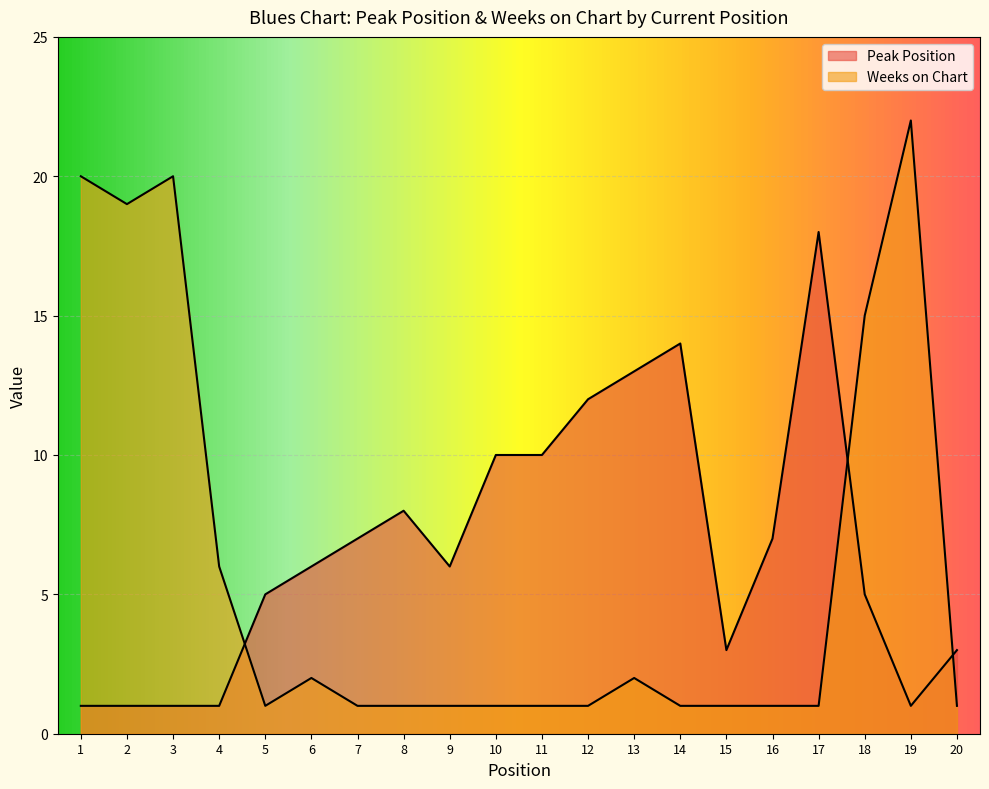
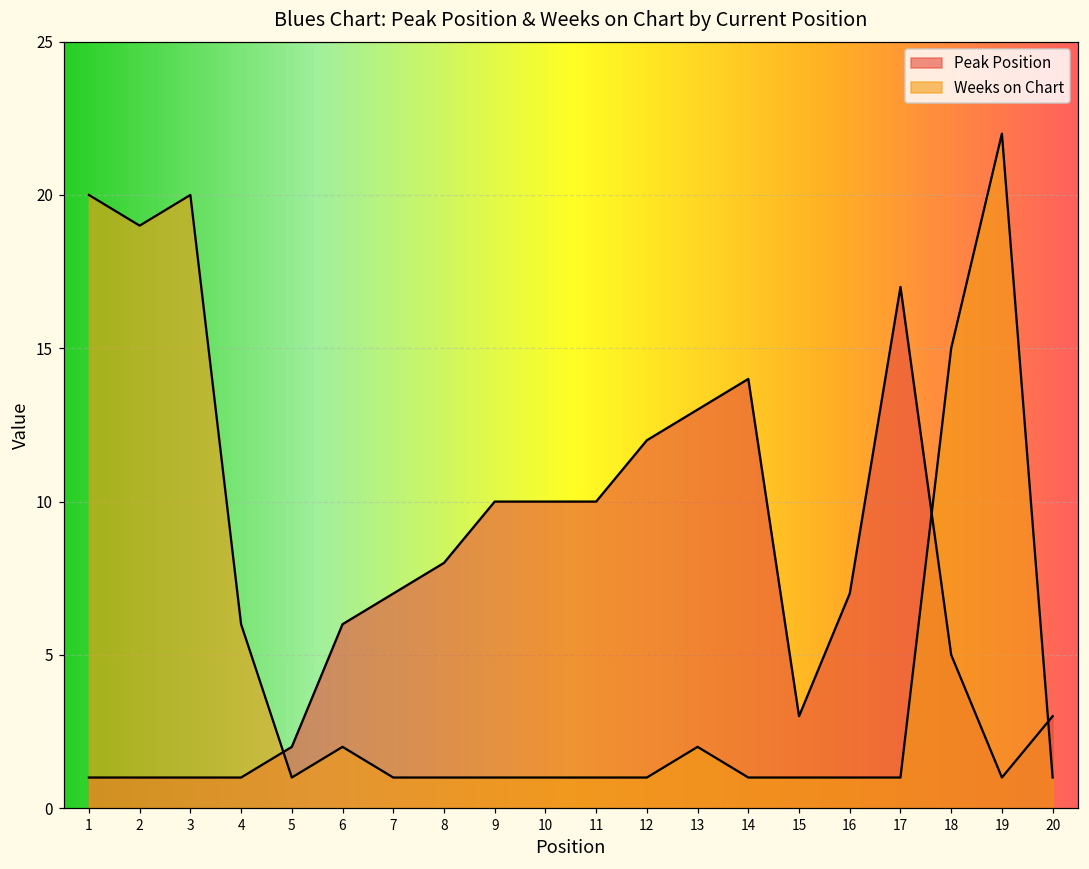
  {
    "Peak Position": {
      "1": 1,
      "2": 1,
      "3": 1,
      "4": 1,
-     "5": 5,
+     "5": 2,
      "6": 6,
      "7": 7,
      "8": 8,
-     "9": 6,
+     "9": 10,
      "10": 10,
      "11": 10,
      "12": 12,
      "13": 13,
      "14": 14,
      "15": 3,
      "16": 7,
-     "17": 18,
+     "17": 17,
      "18": 5,
      "19": 1,
      "20": 3
    },
    "Weeks on Chart": {
      "1": 20,
      "2": 19,
      "3": 20,
      "4": 6,
      "5": 1,
      "6": 2,
      "7": 1,
      "8": 1,
      "9": 1,
      "10": 1,
      "11": 1,
      "12": 1,
      "13": 2,
      "14": 1,
      "15": 1,
      "16": 1,
      "17": 1,
      "18": 15,
      "19": 22,
      "20": 1
    }
  }
